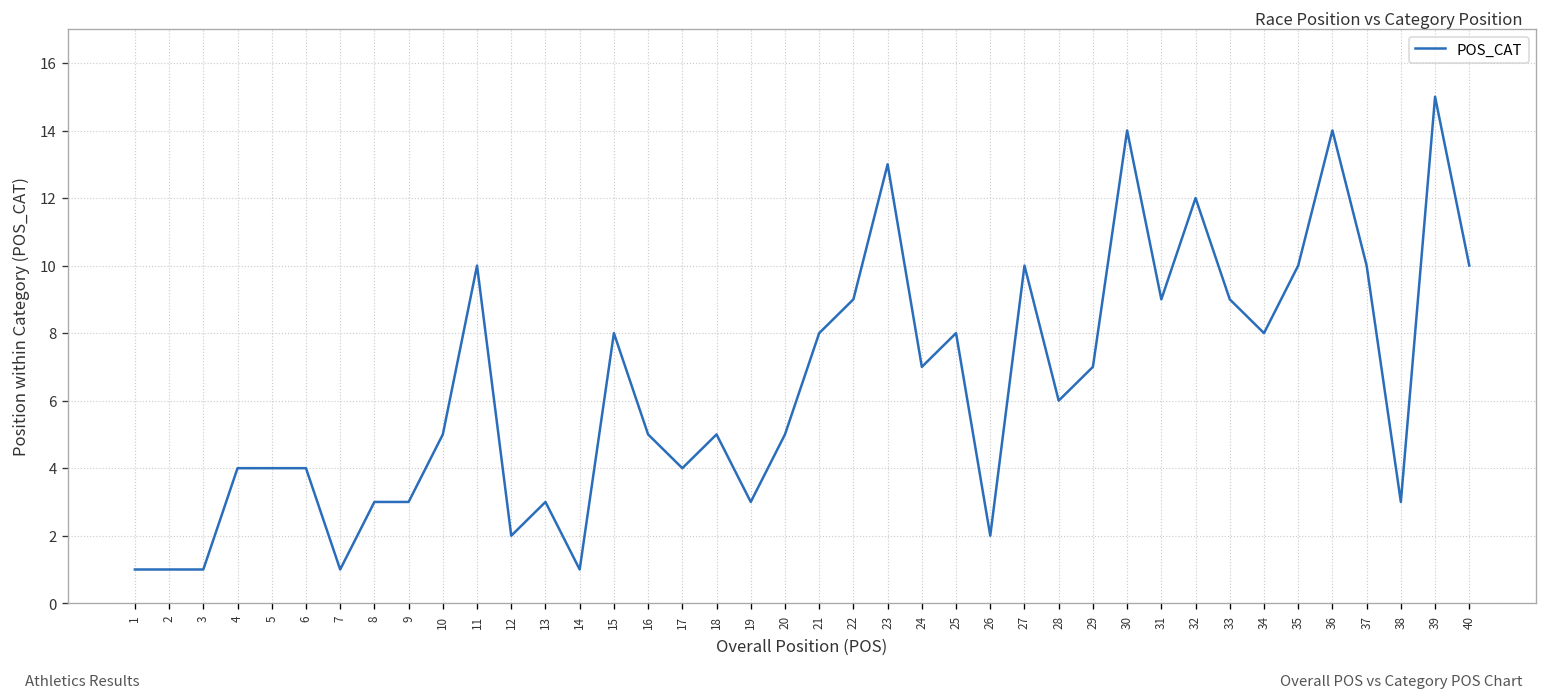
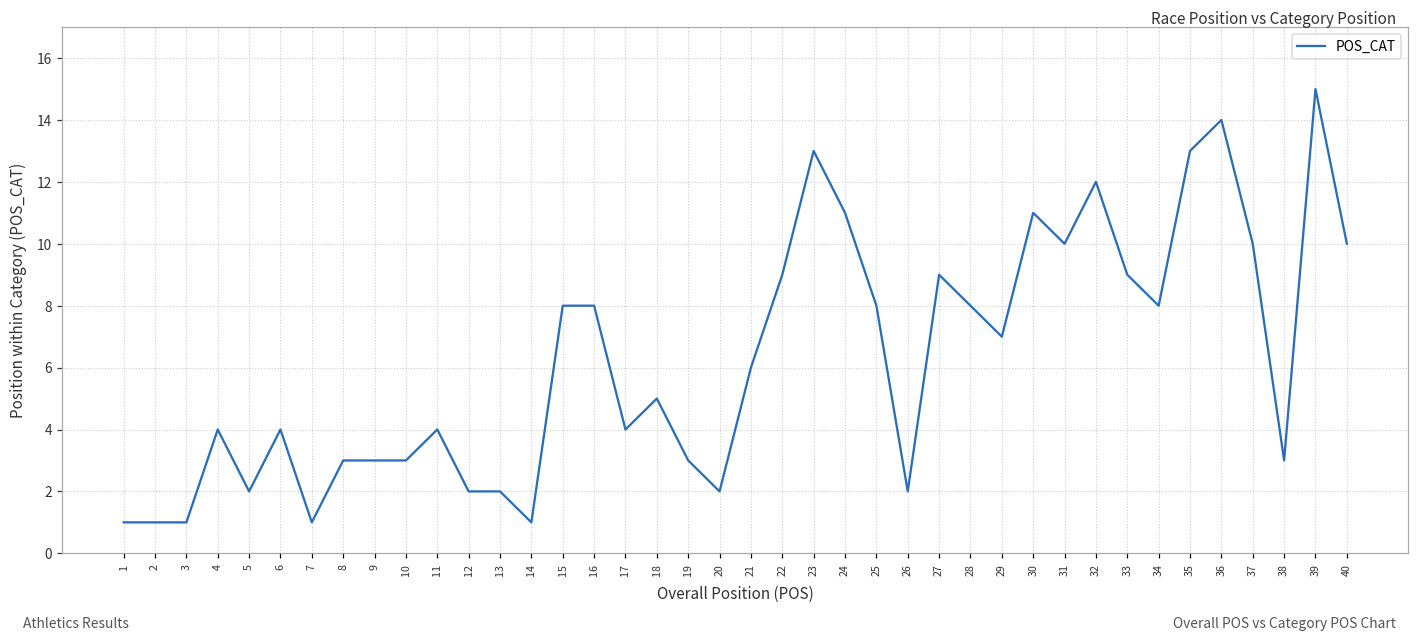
  {
    "1": 1,
    "2": 1,
    "3": 1,
    "4": 4,
-   "5": 4,
+   "5": 2,
    "6": 4,
    "7": 1,
    "8": 3,
    "9": 3,
-   "10": 5,
-   "11": 10,
+   "10": 3,
+   "11": 4,
    "12": 2,
-   "13": 3,
+   "13": 2,
    "14": 1,
    "15": 8,
-   "16": 5,
+   "16": 8,
    "17": 4,
    "18": 5,
    "19": 3,
-   "20": 5,
-   "21": 8,
+   "20": 2,
+   "21": 6,
    "22": 9,
    "23": 13,
-   "24": 7,
+   "24": 11,
    "25": 8,
    "26": 2,
-   "27": 10,
-   "28": 6,
+   "27": 9,
+   "28": 8,
    "29": 7,
-   "30": 14,
-   "31": 9,
+   "30": 11,
+   "31": 10,
    "32": 12,
    "33": 9,
    "34": 8,
-   "35": 10,
+   "35": 13,
    "36": 14,
    "37": 10,
    "38": 3,
    "39": 15,
    "40": 10
  }
